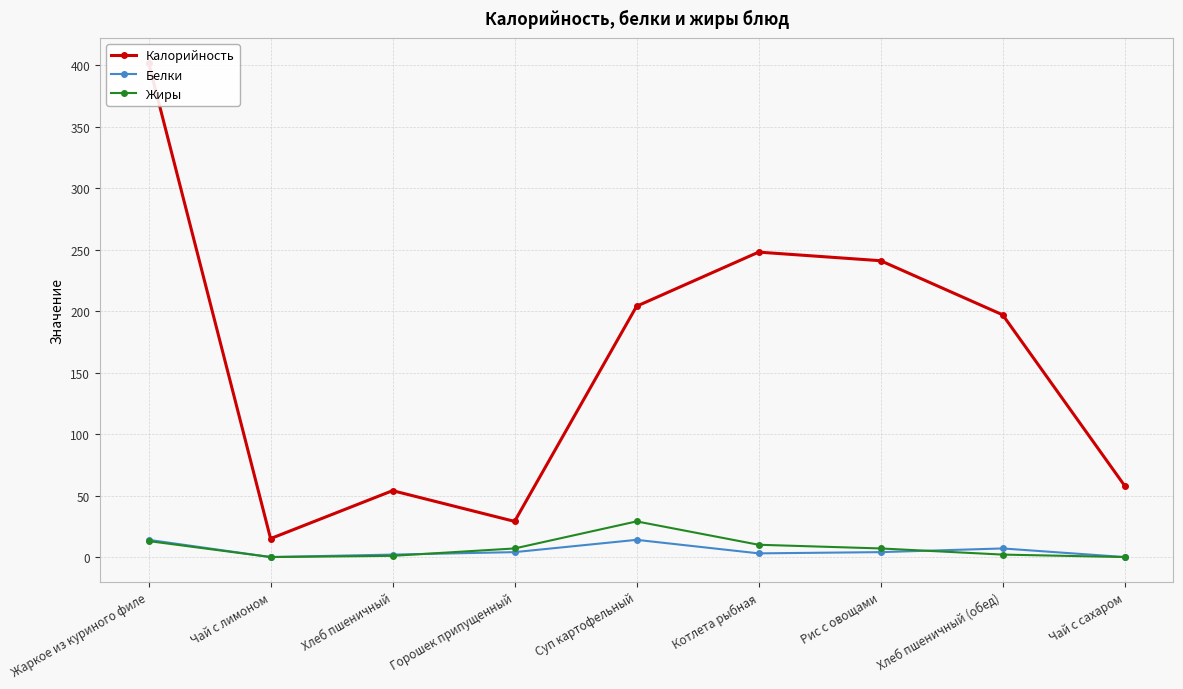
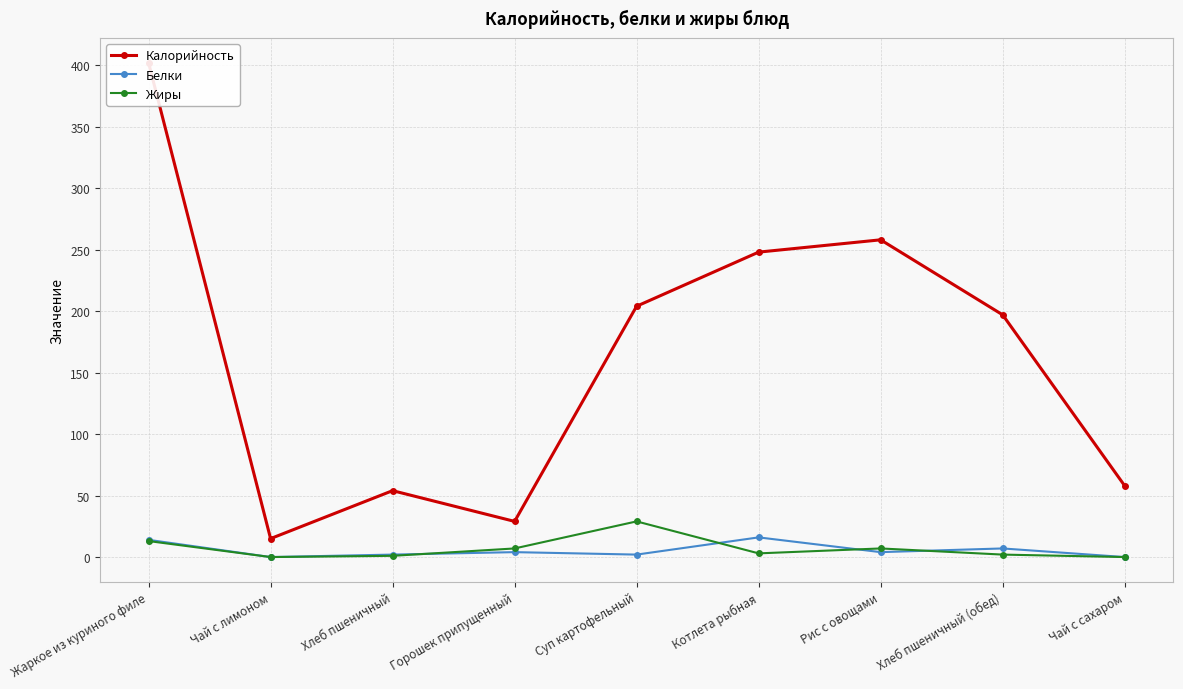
  {
    "Калорийность": {
      "Чай с лимоном": 15,
      "Хлеб пшеничный": 54,
      "Горошек припущенный": 29,
      "Суп картофельный": 204,
      "Котлета рыбная": 248,
-     "Рис с овощами": 241,
+     "Рис с овощами": 258,
      "Хлеб пшеничный (обед)": 197,
      "Чай с сахаром": 58
    },
    "Белки": {
      "Горошек припущенный": 4,
-     "Суп картофельный": 14,
-     "Котлета рыбная": 3,
+     "Суп картофельный": 2,
+     "Котлета рыбная": 16,
      "Рис с овощами": 4,
      "Хлеб пшеничный (обед)": 7
    },
    "Жиры": {
      "Горошек припущенный": 7,
      "Суп картофельный": 29,
-     "Котлета рыбная": 10,
+     "Котлета рыбная": 3,
      "Рис с овощами": 7,
      "Хлеб пшеничный (обед)": 2
    }
  }
